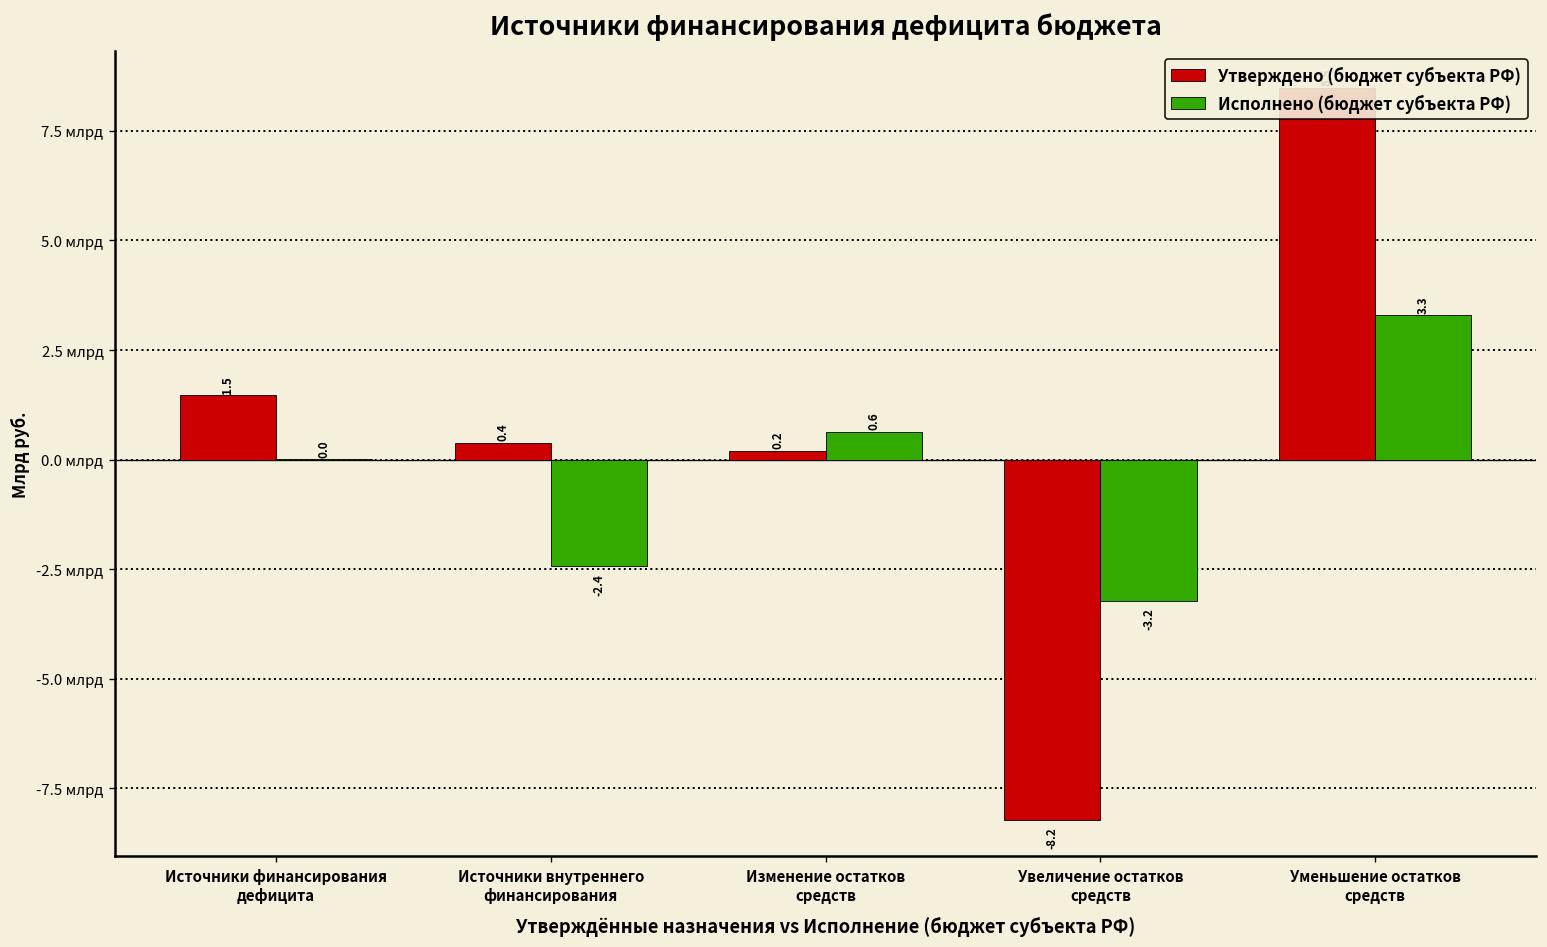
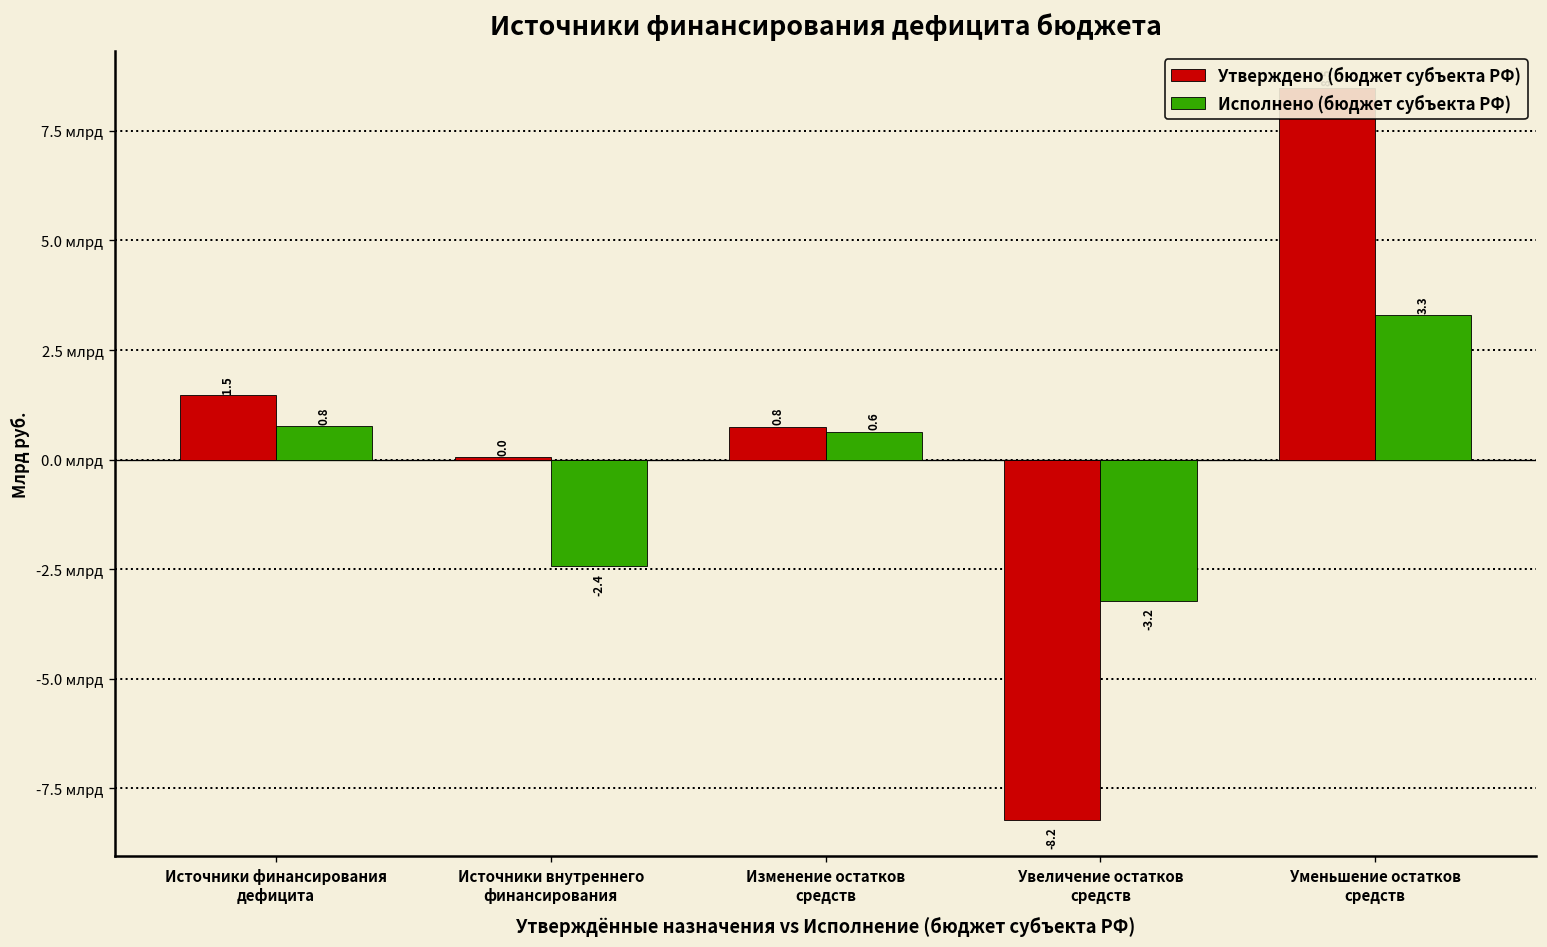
  {
    "Утверждено (бюджет субъекта РФ)": {
      "Источники финансирования дефицита": 1.5,
-     "Источники внутреннего финансирования": 0.4,
-     "Изменение остатков средств": 0.2,
+     "Источники внутреннего финансирования": 0.0,
+     "Изменение остатков средств": 0.8,
      "Увеличение остатков средств": -8.2
    },
    "Исполнено (бюджет субъекта РФ)": {
-     "Источники финансирования дефицита": 0.0,
+     "Источники финансирования дефицита": 0.8,
      "Источники внутреннего финансирования": -2.4,
      "Изменение остатков средств": 0.6,
      "Увеличение остатков средств": -3.2,
      "Уменьшение остатков средств": 3.3
    }
  }
